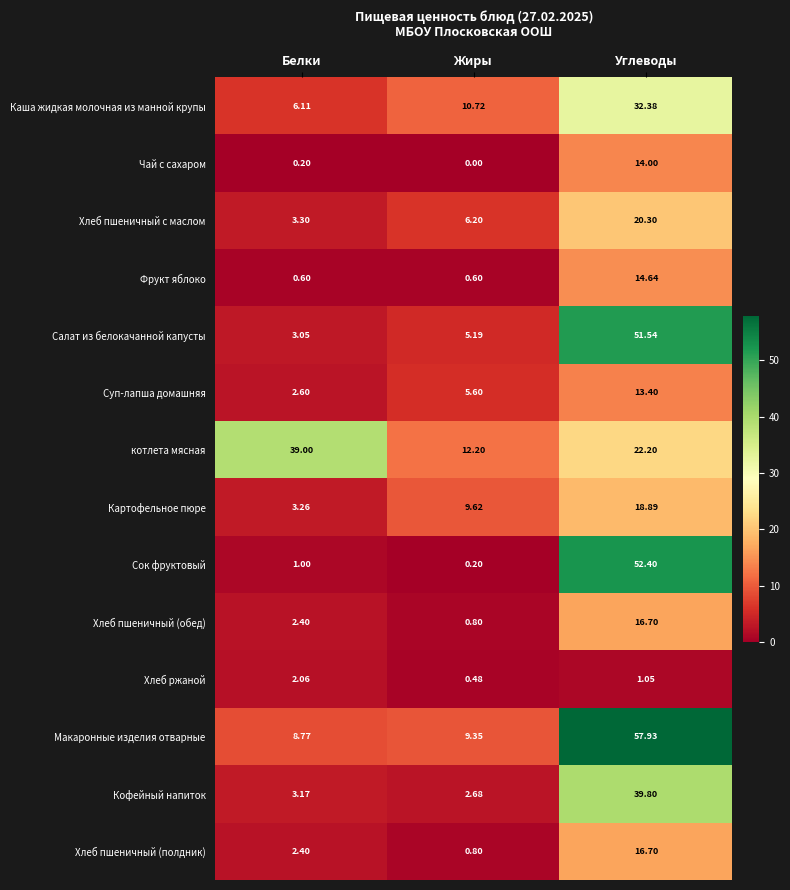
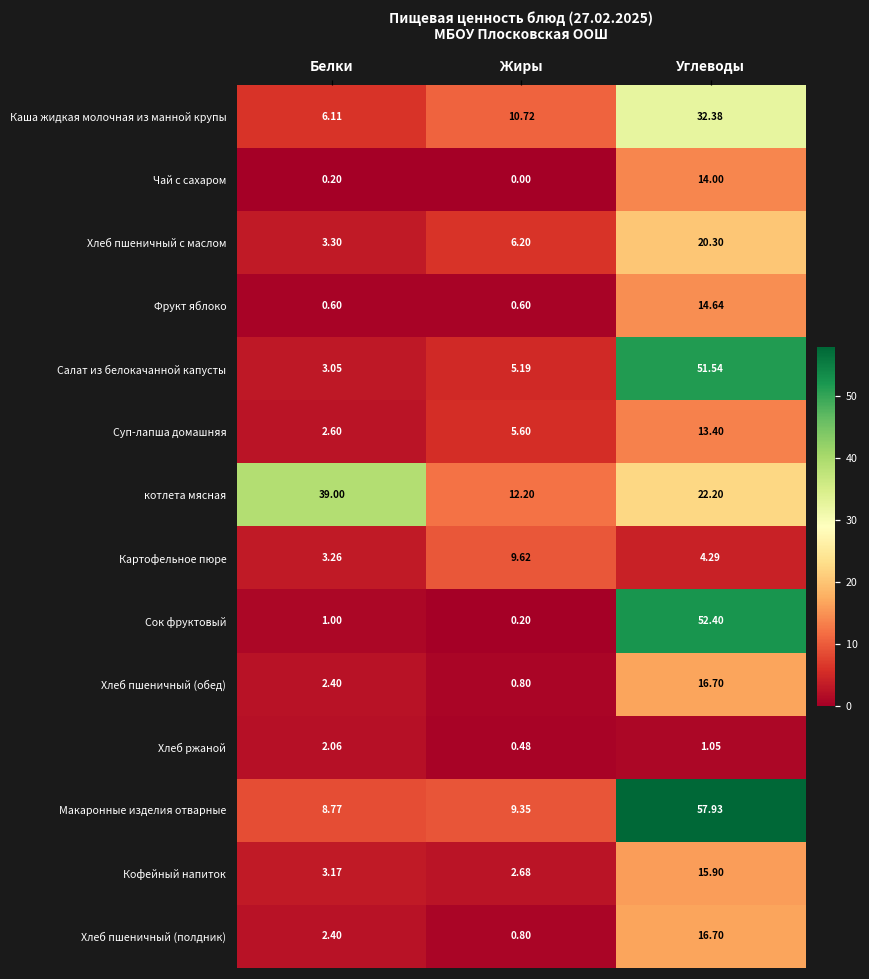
  {
    "Каша жидкая молочная из манной крупы": {
      "Белки": 6.11,
      "Жиры": 10.72,
      "Углеводы": 32.38
    },
    "Чай с сахаром": {
      "Белки": 0.20,
      "Жиры": 0.00,
      "Углеводы": 14.00
    },
    "Хлеб пшеничный с маслом": {
      "Белки": 3.30,
      "Жиры": 6.20,
      "Углеводы": 20.30
    },
    "Фрукт яблоко": {
      "Белки": 0.60,
      "Жиры": 0.60,
      "Углеводы": 14.64
    },
    "Салат из белокачанной капусты": {
      "Белки": 3.05,
      "Жиры": 5.19,
      "Углеводы": 51.54
    },
    "Суп-лапша домашняя": {
      "Белки": 2.60,
      "Жиры": 5.60,
      "Углеводы": 13.40
    },
    "котлета мясная": {
      "Белки": 39.00,
      "Жиры": 12.20,
      "Углеводы": 22.20
    },
    "Картофельное пюре": {
      "Белки": 3.26,
      "Жиры": 9.62,
-     "Углеводы": 18.89
+     "Углеводы": 4.29
    },
    "Сок фруктовый": {
      "Белки": 1.00,
      "Жиры": 0.20,
      "Углеводы": 52.40
    },
    "Хлеб пшеничный (обед)": {
      "Белки": 2.40,
      "Жиры": 0.80,
      "Углеводы": 16.70
    },
    "Хлеб ржаной": {
      "Белки": 2.06,
      "Жиры": 0.48,
      "Углеводы": 1.05
    },
    "Макаронные изделия отварные": {
      "Белки": 8.77,
      "Жиры": 9.35,
      "Углеводы": 57.93
    },
    "Кофейный напиток": {
      "Белки": 3.17,
      "Жиры": 2.68,
-     "Углеводы": 39.80
+     "Углеводы": 15.90
    },
    "Хлеб пшеничный (полдник)": {
      "Белки": 2.40,
      "Жиры": 0.80,
      "Углеводы": 16.70
    }
  }
